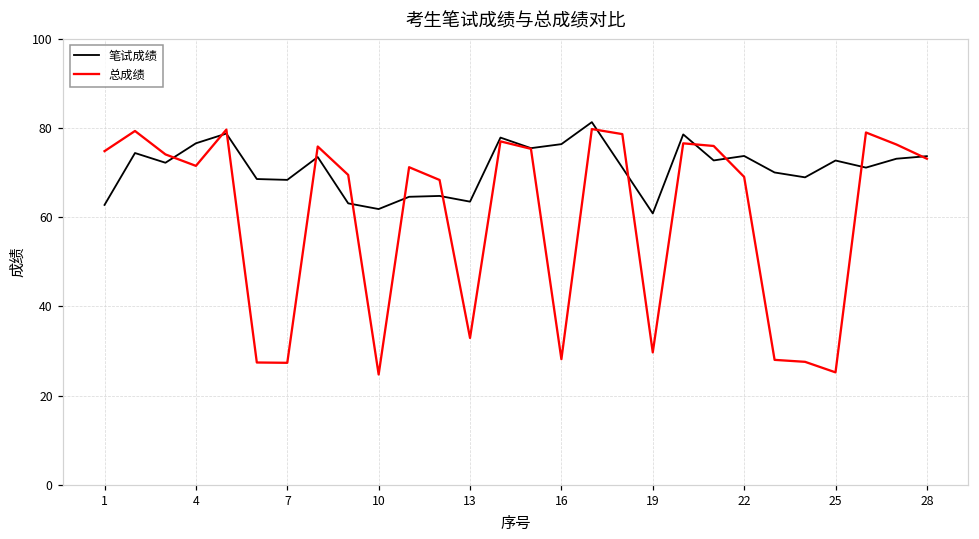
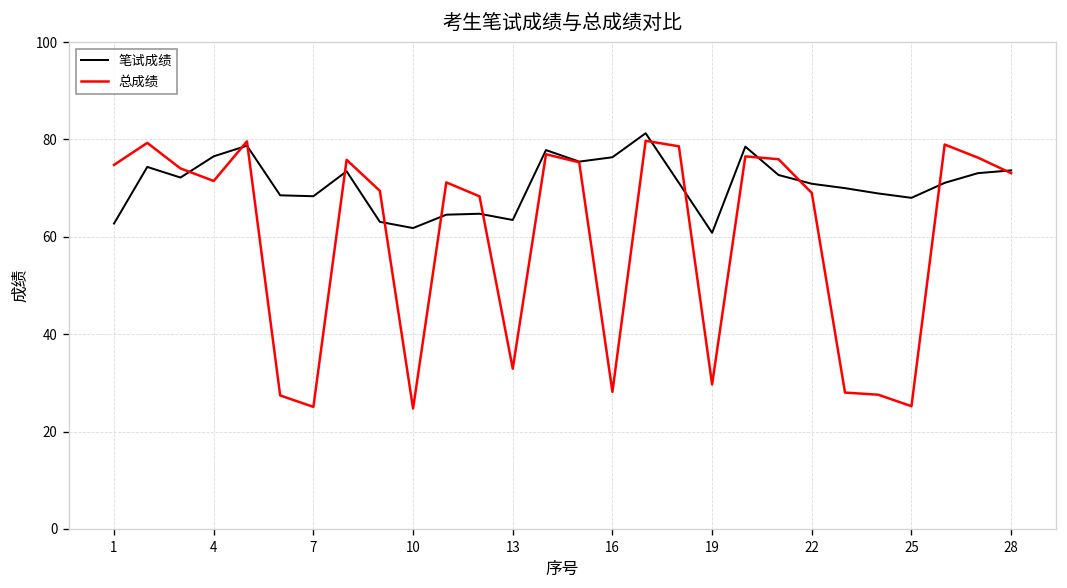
  {
    "笔试成绩": {
      "1": 63,
      "4": 77,
      "7": 68,
      "10": 62,
      "13": 63,
      "16": 76,
      "19": 61,
-     "22": 74,
-     "25": 73
+     "22": 71,
+     "25": 68
    },
    "总成绩": {
      "1": 75,
      "4": 71,
-     "7": 27,
+     "7": 25,
      "10": 25,
      "13": 33,
      "16": 28,
      "19": 30,
      "22": 69,
      "25": 25
    }
  }
